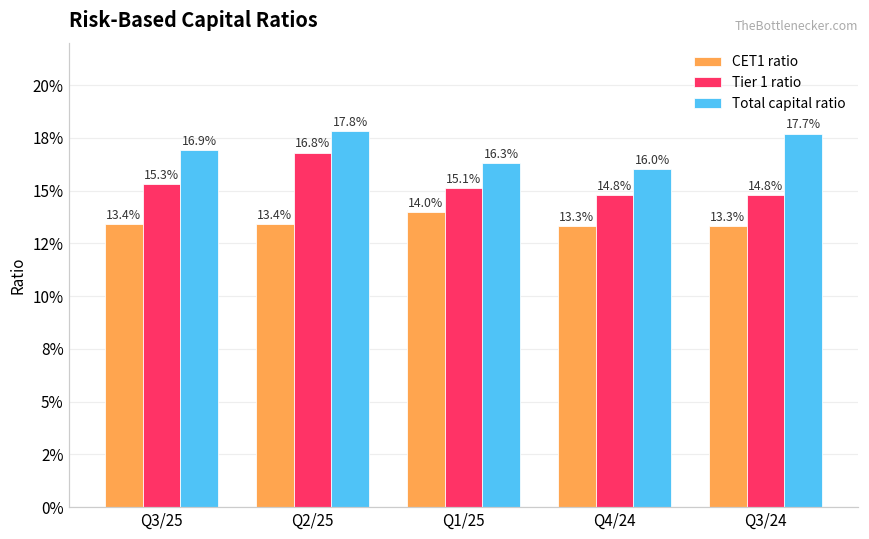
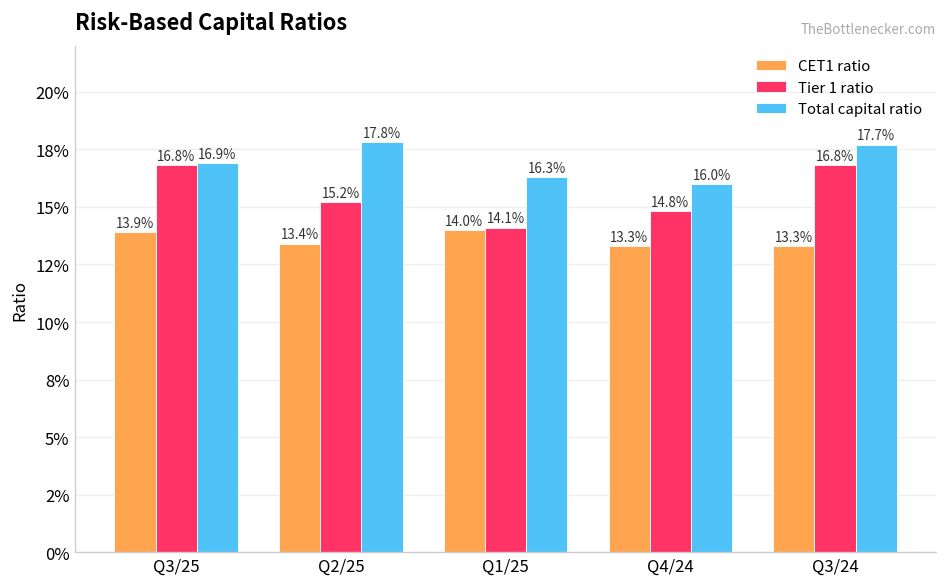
  {
    "CET1 ratio": {
-     "Q3/25": "13.4%",
+     "Q3/25": "13.9%",
      "Q2/25": "13.4%",
      "Q1/25": "14.0%",
      "Q4/24": "13.3%",
      "Q3/24": "13.3%"
    },
    "Tier 1 ratio": {
-     "Q3/25": "15.3%",
-     "Q2/25": "16.8%",
-     "Q1/25": "15.1%",
+     "Q3/25": "16.8%",
+     "Q2/25": "15.2%",
+     "Q1/25": "14.1%",
      "Q4/24": "14.8%",
-     "Q3/24": "14.8%"
+     "Q3/24": "16.8%"
    },
    "Total capital ratio": {
      "Q3/25": "16.9%",
      "Q2/25": "17.8%",
      "Q1/25": "16.3%",
      "Q4/24": "16.0%",
      "Q3/24": "17.7%"
    }
  }
